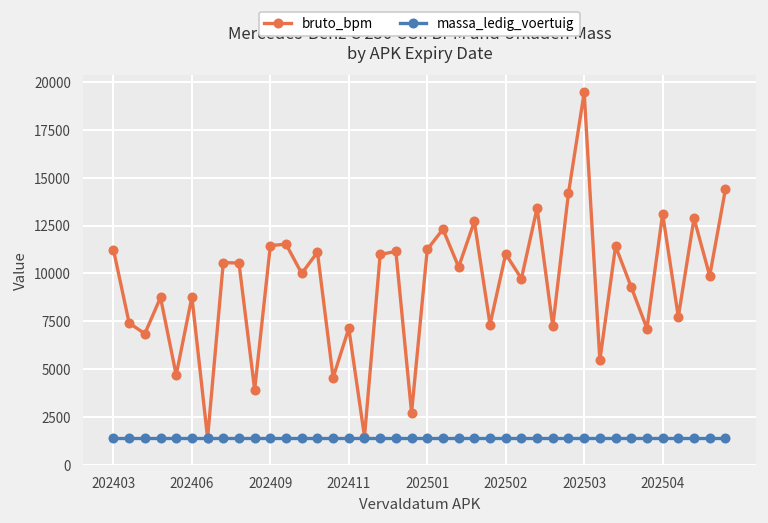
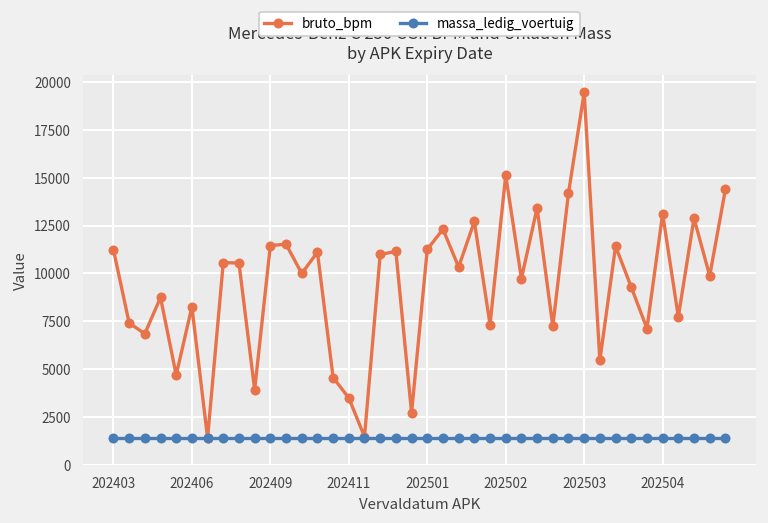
  {
    "bruto_bpm": {
      "202403": 11200,
-     "202406": 8800,
+     "202406": 8300,
      "202409": 11500,
-     "202411": 7100,
+     "202411": 3500,
      "202501": 11300,
-     "202502": 11000,
+     "202502": 15100,
      "202503": 19400,
      "202504": 13100
    },
    "massa_ledig_voertuig": {
      "202403": 1400,
      "202406": 1400,
      "202409": 1400,
      "202411": 1400,
      "202501": 1400,
      "202502": 1400,
      "202503": 1400,
      "202504": 1400
    }
  }
